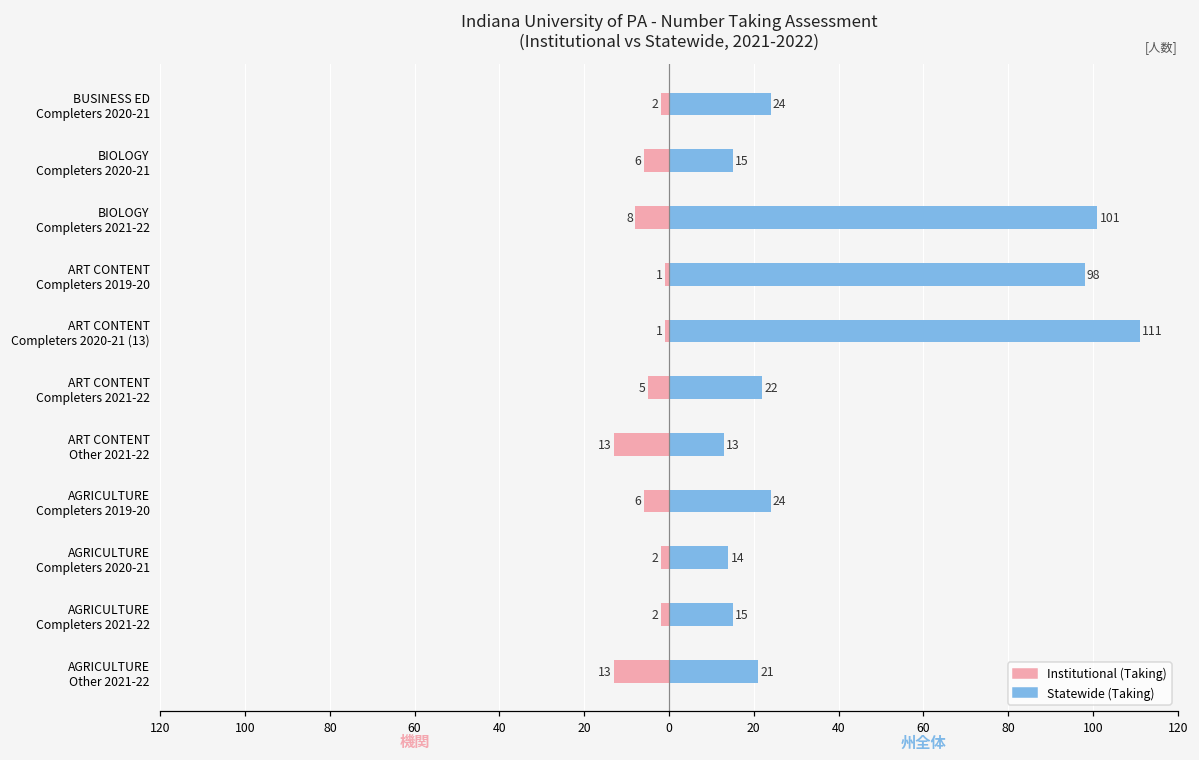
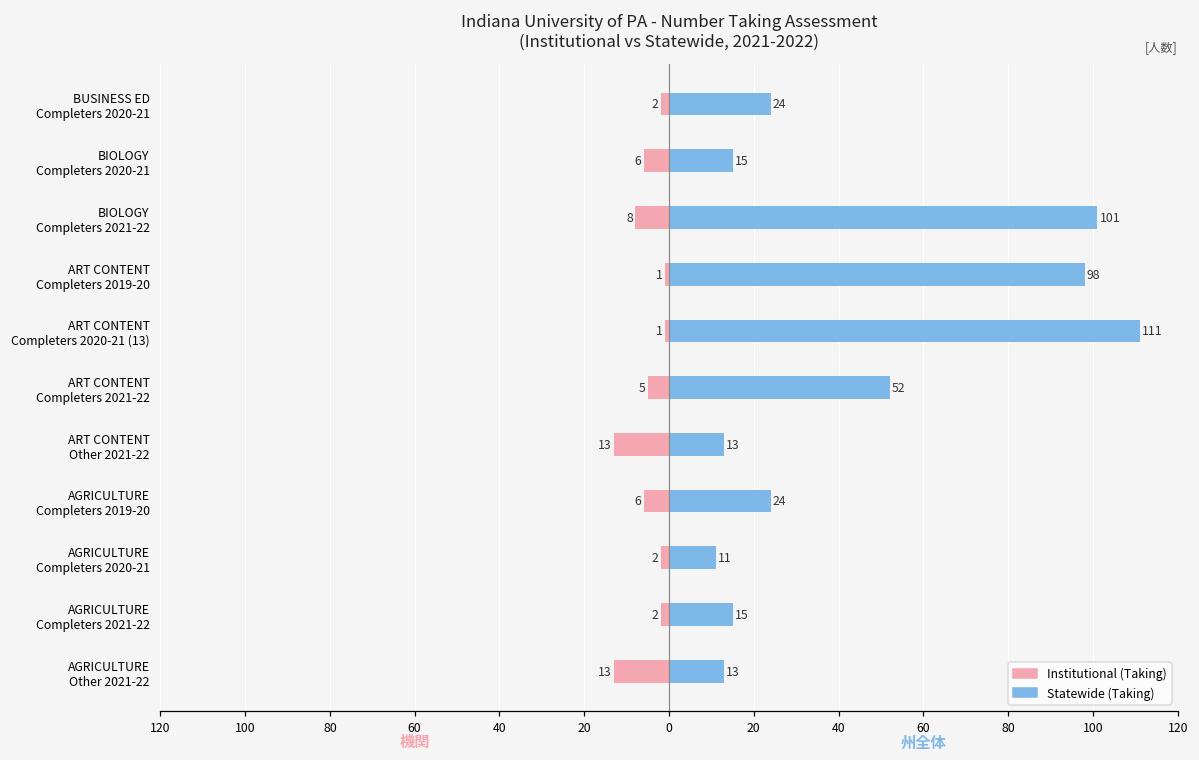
  {
    "Statewide (Taking)": {
      "BUSINESS ED Completers 2020-21": 24,
      "BIOLOGY Completers 2020-21": 15,
      "BIOLOGY Completers 2021-22": 101,
      "ART CONTENT Completers 2019-20": 98,
      "ART CONTENT Completers 2020-21 (13)": 111,
-     "ART CONTENT Completers 2021-22": 22,
+     "ART CONTENT Completers 2021-22": 52,
      "ART CONTENT Other 2021-22": 13,
      "AGRICULTURE Completers 2019-20": 24,
-     "AGRICULTURE Completers 2020-21": 14,
+     "AGRICULTURE Completers 2020-21": 11,
      "AGRICULTURE Completers 2021-22": 15,
-     "AGRICULTURE Other 2021-22": 21
+     "AGRICULTURE Other 2021-22": 13
    }
  }
